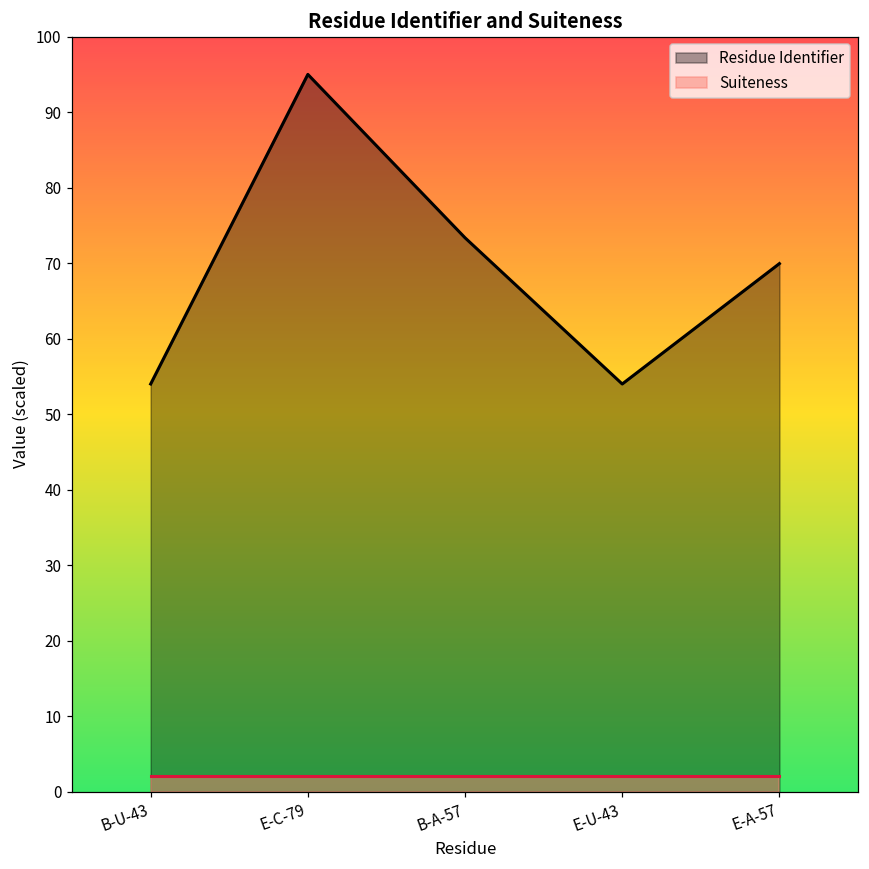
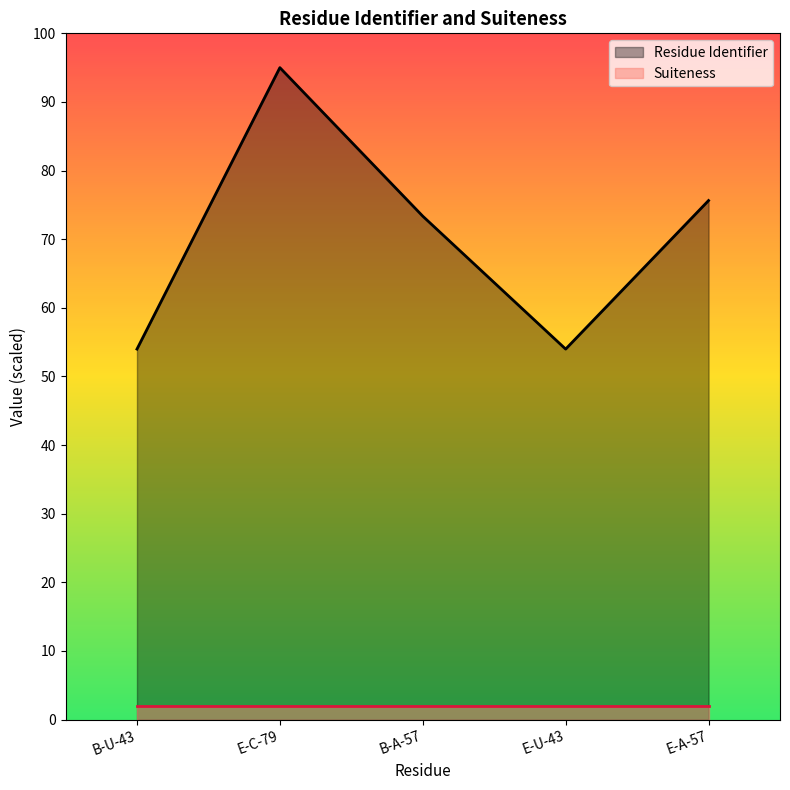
  {
    "Residue Identifier": {
      "B-U-43": 54,
      "E-C-79": 95,
      "B-A-57": 73,
      "E-U-43": 54,
-     "E-A-57": 70
+     "E-A-57": 76
    },
    "Suiteness": {
      "B-U-43": 2,
      "E-C-79": 2,
      "B-A-57": 2,
      "E-U-43": 2,
      "E-A-57": 2
    }
  }
